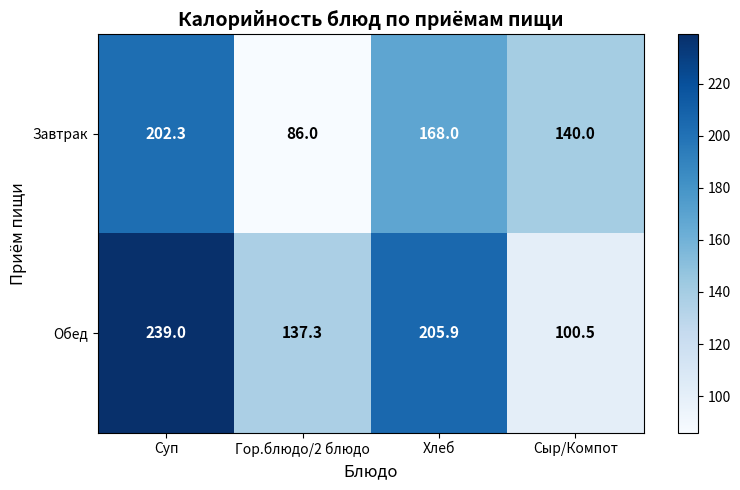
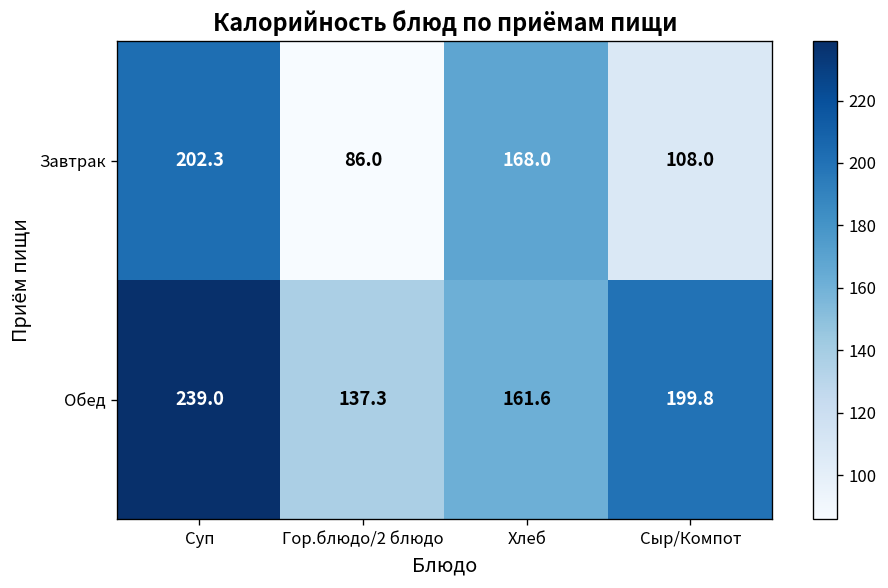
  {
    "Завтрак": {
      "Суп": 202.3,
      "Гор.блюдо/2 блюдо": 86.0,
      "Хлеб": 168.0,
-     "Сыр/Компот": 140.0
+     "Сыр/Компот": 108.0
    },
    "Обед": {
      "Суп": 239.0,
      "Гор.блюдо/2 блюдо": 137.3,
-     "Хлеб": 205.9,
-     "Сыр/Компот": 100.5
+     "Хлеб": 161.6,
+     "Сыр/Компот": 199.8
    }
  }
